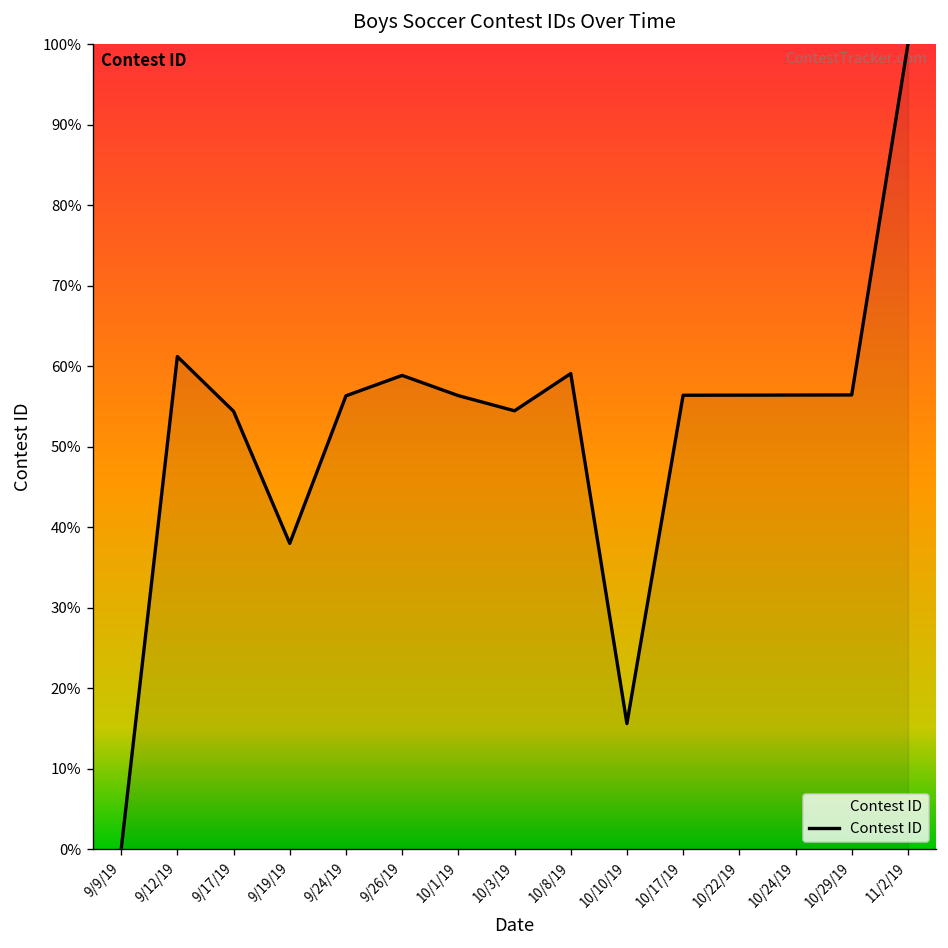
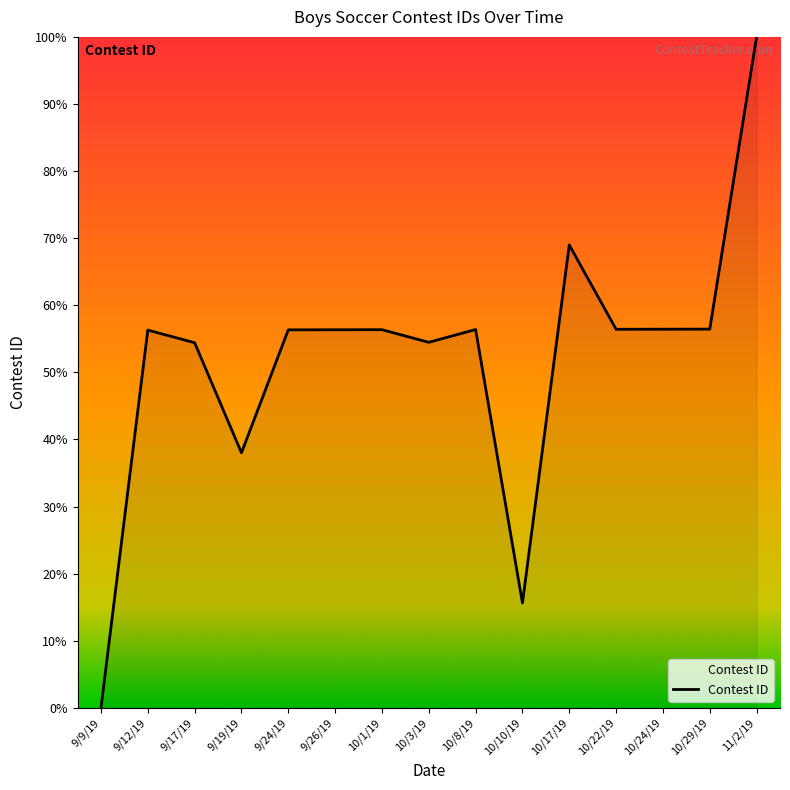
  {
    "9/9/19": "0%",
-   "9/12/19": "61%",
+   "9/12/19": "56%",
    "9/17/19": "54%",
    "9/19/19": "38%",
    "9/24/19": "56%",
-   "9/26/19": "59%",
+   "9/26/19": "56%",
    "10/1/19": "56%",
    "10/3/19": "54%",
-   "10/8/19": "59%",
+   "10/8/19": "56%",
    "10/10/19": "16%",
-   "10/17/19": "56%",
+   "10/17/19": "69%",
    "10/22/19": "56%",
    "10/24/19": "56%",
    "10/29/19": "56%",
    "11/2/19": "100%"
  }
